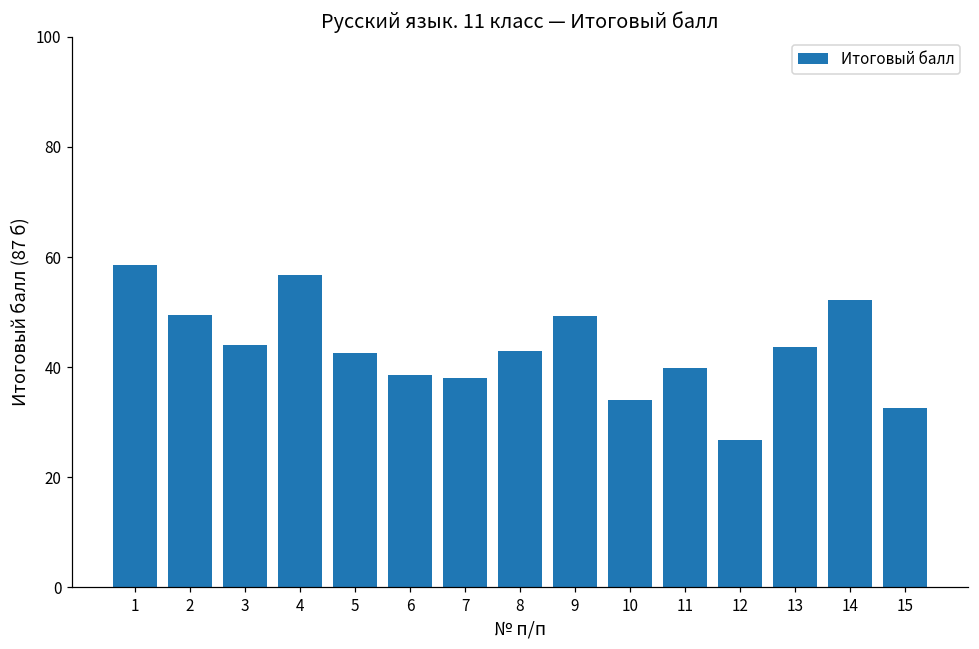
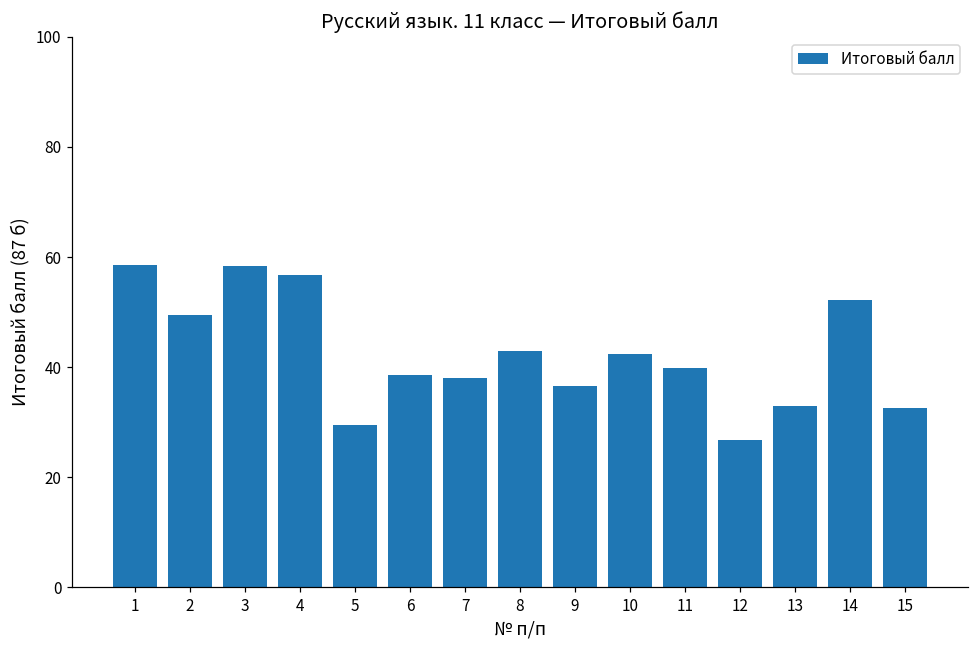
  {
    "1": 59,
    "2": 50,
-   "3": 44,
+   "3": 58,
    "4": 57,
-   "5": 43,
+   "5": 30,
    "6": 39,
    "7": 38,
    "8": 43,
-   "9": 49,
-   "10": 34,
+   "9": 37,
+   "10": 42,
    "11": 40,
    "12": 27,
-   "13": 44,
+   "13": 33,
    "14": 52,
    "15": 33
  }
